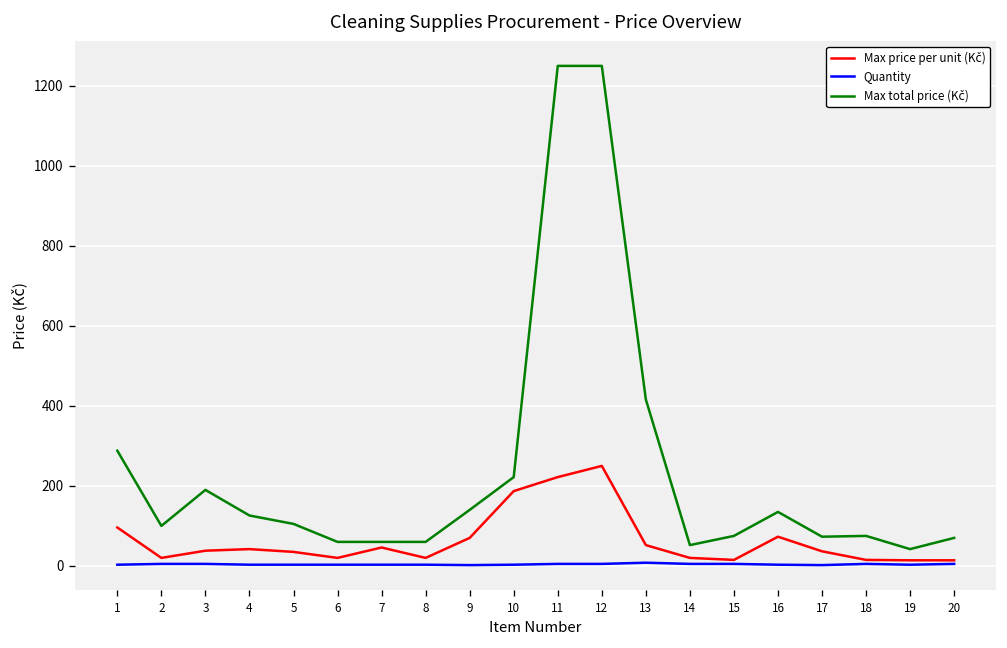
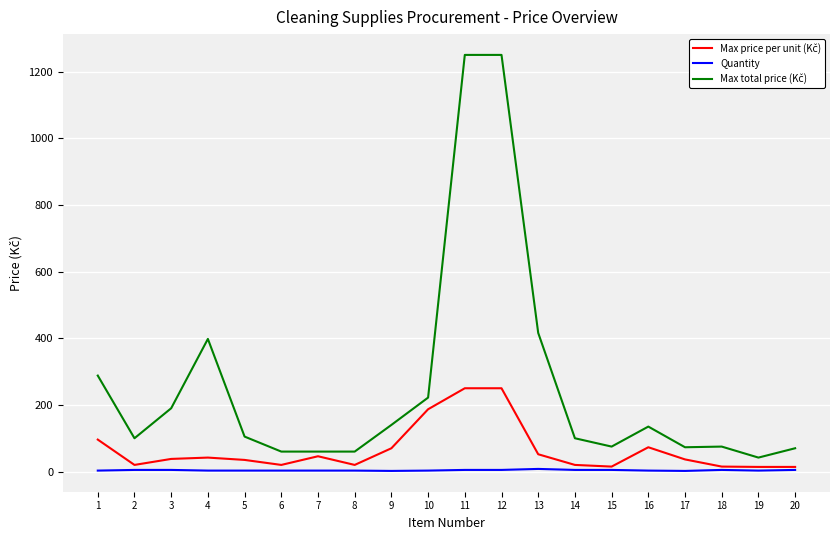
  {
    "Max price per unit (Kč)": {
      "1": 100,
      "2": 20,
      "3": 40,
      "4": 40,
      "5": 40,
      "6": 20,
      "7": 50,
      "8": 20,
      "9": 70,
      "10": 190,
-     "11": 220,
+     "11": 250,
      "12": 250,
      "13": 50,
      "14": 20,
      "15": 20,
      "16": 70,
      "17": 40,
      "18": 20,
      "19": 10,
      "20": 10
    },
    "Quantity": {
      "1": 0,
      "2": 10,
      "3": 10,
      "4": 0,
      "5": 0,
      "6": 0,
      "7": 0,
      "8": 0,
      "9": 0,
      "10": 0,
      "11": 10,
      "12": 10,
      "13": 10,
      "14": 10,
      "15": 10,
      "16": 0,
      "17": 0,
      "18": 10,
      "19": 0,
      "20": 10
    },
    "Max total price (Kč)": {
      "1": 290,
      "2": 100,
      "3": 190,
-     "4": 130,
+     "4": 400,
      "5": 110,
      "6": 60,
      "7": 60,
      "8": 60,
      "9": 140,
      "10": 220,
      "11": 1250,
      "12": 1250,
      "13": 420,
-     "14": 50,
+     "14": 100,
      "15": 80,
      "16": 140,
      "17": 70,
      "18": 80,
      "19": 40,
      "20": 70
    }
  }
